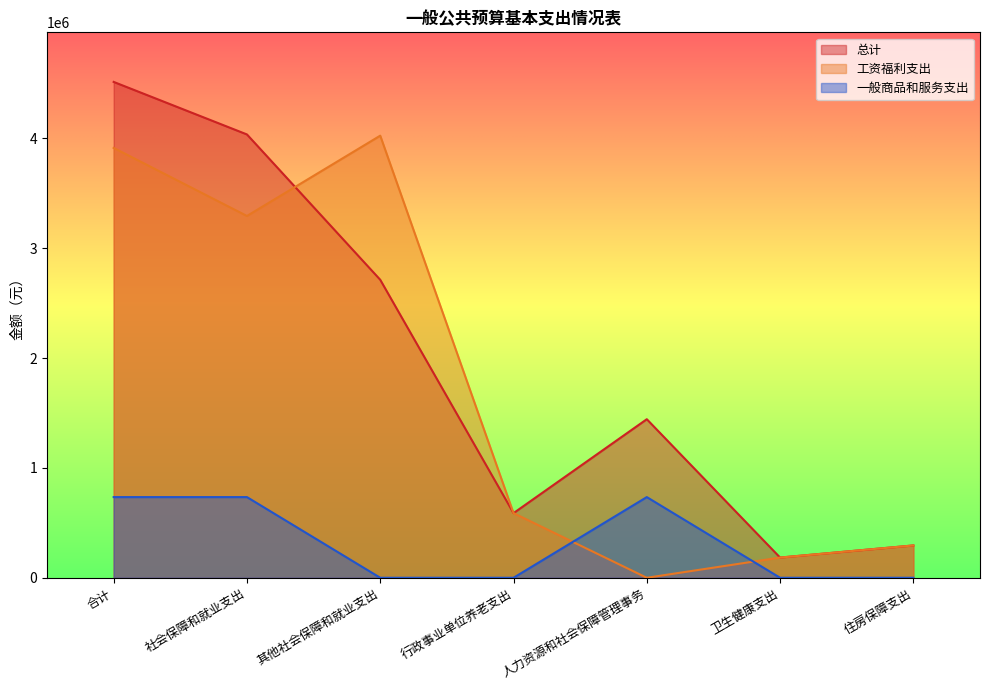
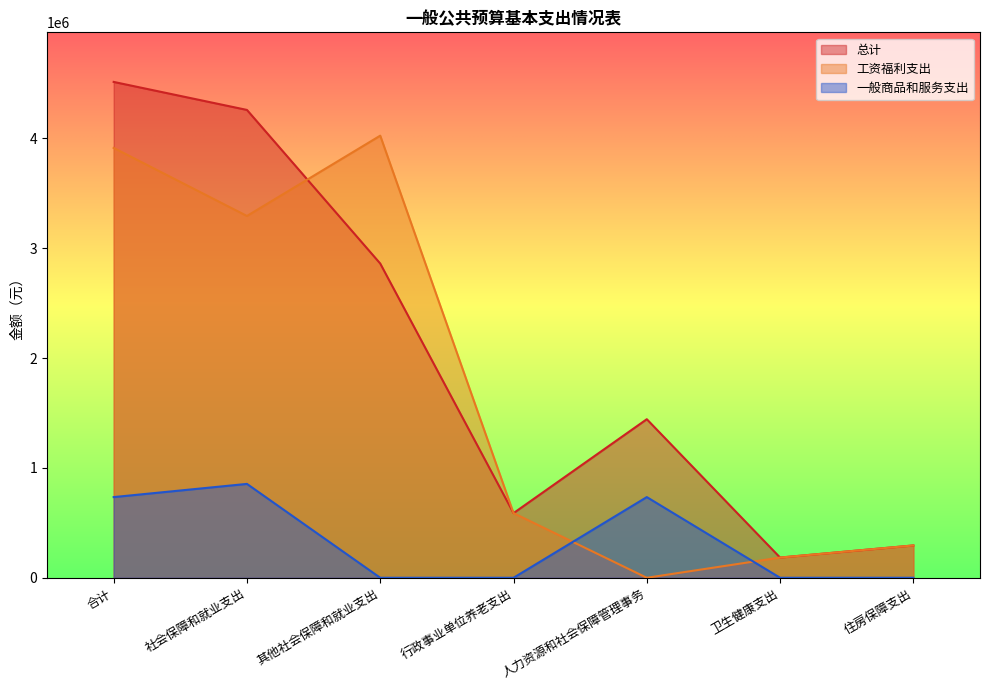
  {
    "总计": {
      "合计": 4510000,
-     "社会保障和就业支出": 4040000,
-     "其他社会保障和就业支出": 2710000,
+     "社会保障和就业支出": 4260000,
+     "其他社会保障和就业支出": 2860000,
      "人力资源和社会保障管理事务": 1440000
    },
    "工资福利支出": {
      "合计": 3910000,
      "社会保障和就业支出": 3290000,
      "其他社会保障和就业支出": 4020000,
      "人力资源和社会保障管理事务": 0
    },
    "一般商品和服务支出": {
      "合计": 730000,
-     "社会保障和就业支出": 730000,
+     "社会保障和就业支出": 850000,
      "其他社会保障和就业支出": 0,
      "行政事业单位养老支出": 0,
      "人力资源和社会保障管理事务": 730000,
      "卫生健康支出": 0,
      "住房保障支出": 0
    }
  }
